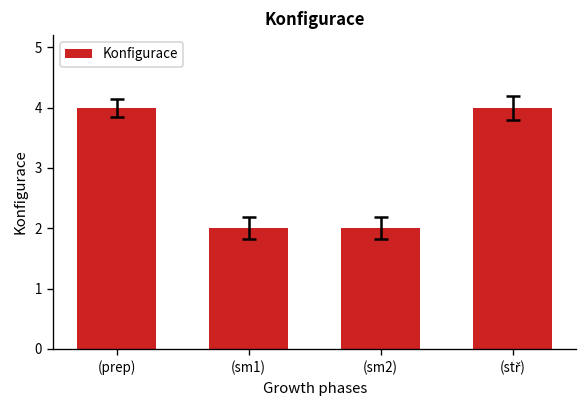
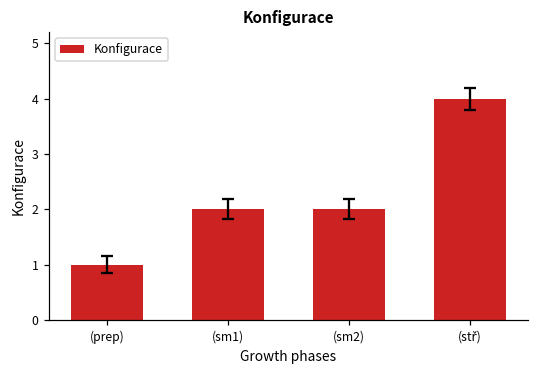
  {
    "Konfigurace": {
-     "(prep)": 4,
+     "(prep)": 1,
      "(sm1)": 2,
      "(sm2)": 2,
      "(stř)": 4
    }
  }
